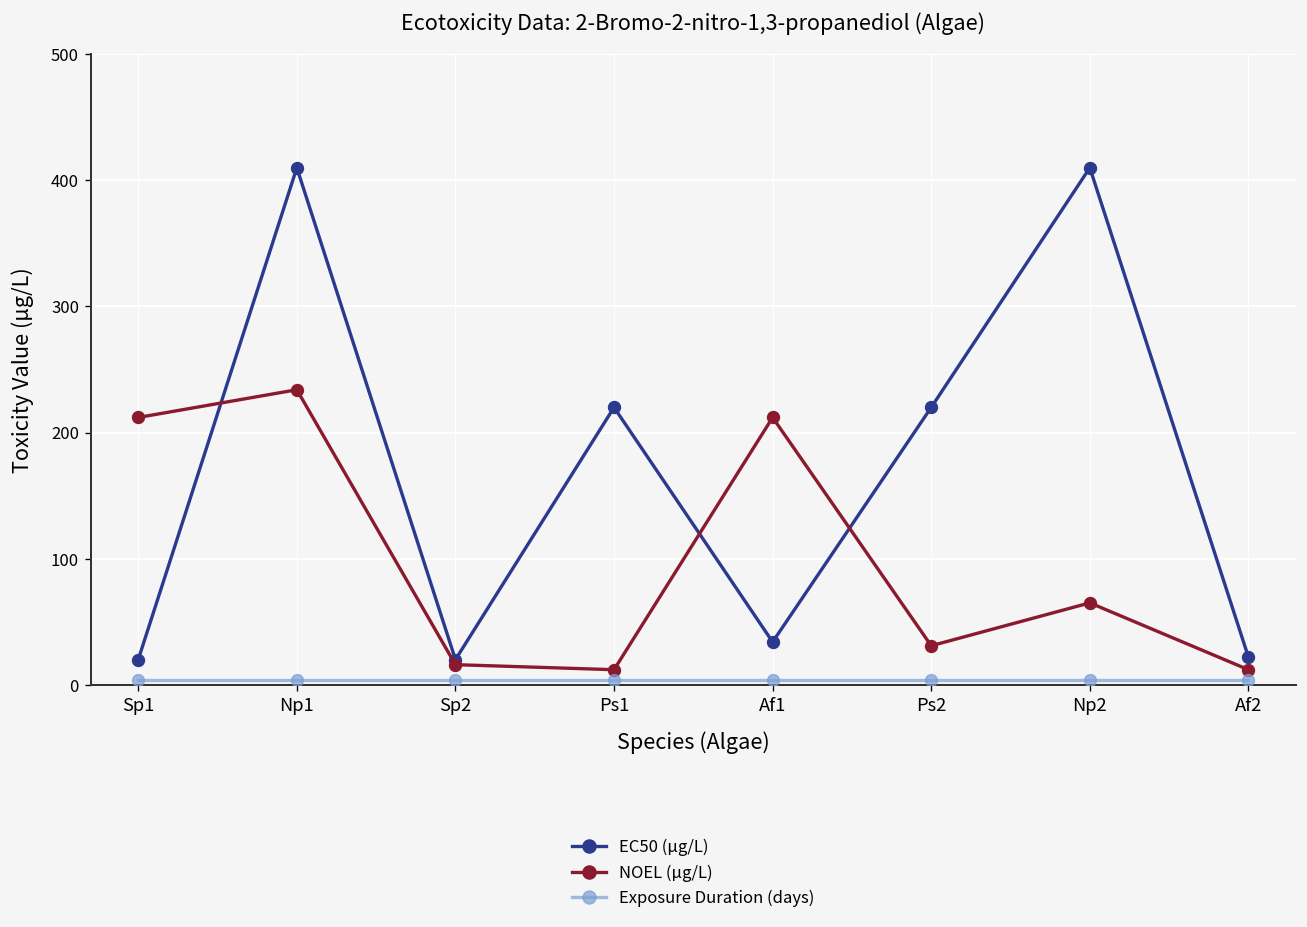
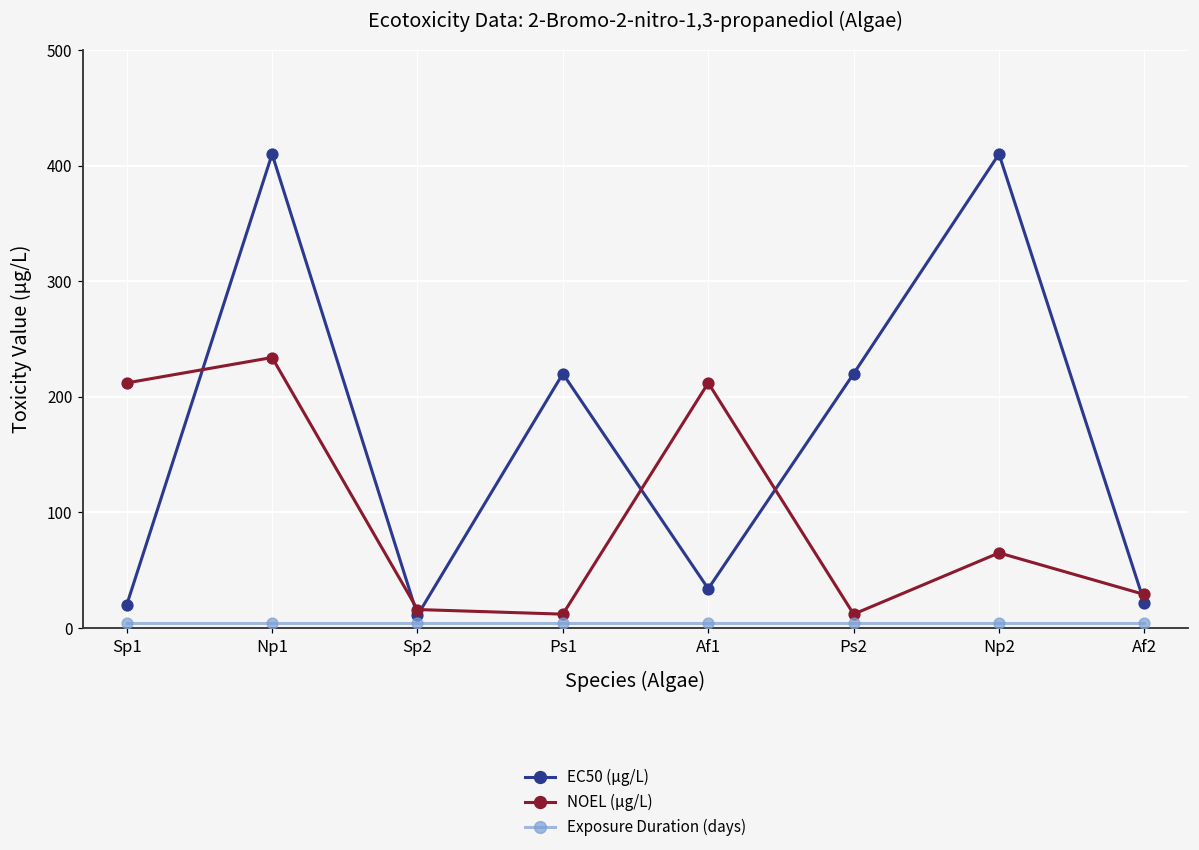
  {
    "EC50 (μg/L)": {
      "Sp1": 20,
      "Np1": 410,
-     "Sp2": 20,
+     "Sp2": 11,
      "Ps1": 220,
      "Af1": 34,
      "Ps2": 220,
      "Np2": 410,
      "Af2": 22
    },
    "NOEL (μg/L)": {
      "Sp1": 212,
      "Np1": 234,
      "Sp2": 16,
      "Ps1": 12,
      "Af1": 212,
-     "Ps2": 31,
+     "Ps2": 12,
      "Np2": 65,
-     "Af2": 12
+     "Af2": 29
    },
    "Exposure Duration (days)": {
      "Sp1": 4,
      "Np1": 4,
      "Sp2": 4,
      "Ps1": 4,
      "Af1": 4,
      "Ps2": 4,
      "Np2": 4,
      "Af2": 4
    }
  }
